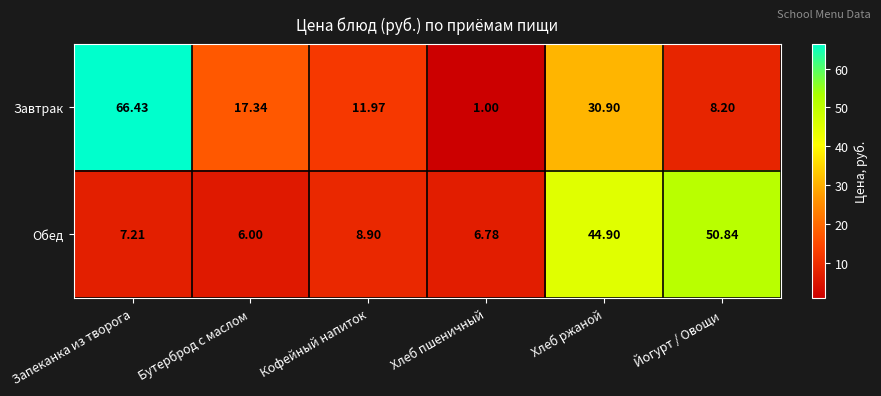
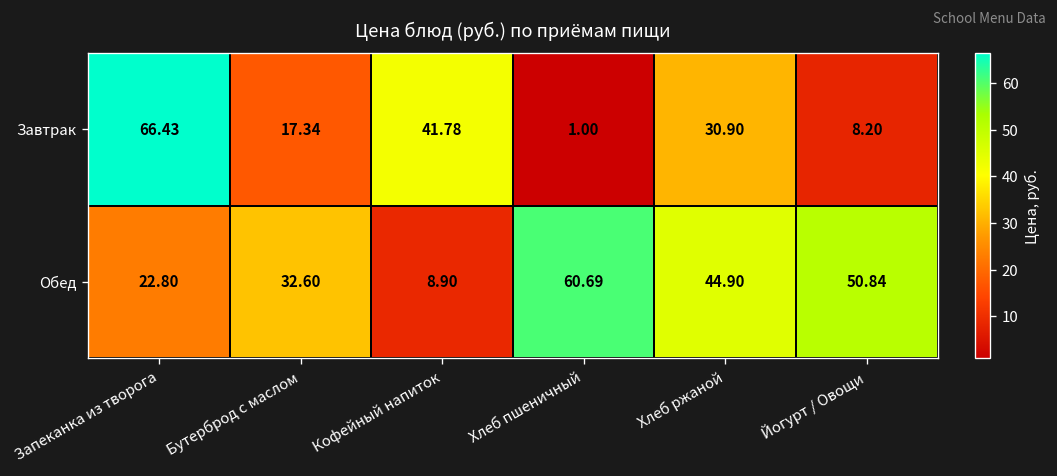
  {
    "Завтрак": {
      "Запеканка из творога": 66.43,
      "Бутерброд с маслом": 17.34,
-     "Кофейный напиток": 11.97,
+     "Кофейный напиток": 41.78,
      "Хлеб пшеничный": 1.00,
      "Хлеб ржаной": 30.90,
      "Йогурт / Овощи": 8.20
    },
    "Обед": {
-     "Запеканка из творога": 7.21,
-     "Бутерброд с маслом": 6.00,
+     "Запеканка из творога": 22.80,
+     "Бутерброд с маслом": 32.60,
      "Кофейный напиток": 8.90,
-     "Хлеб пшеничный": 6.78,
+     "Хлеб пшеничный": 60.69,
      "Хлеб ржаной": 44.90,
      "Йогурт / Овощи": 50.84
    }
  }
